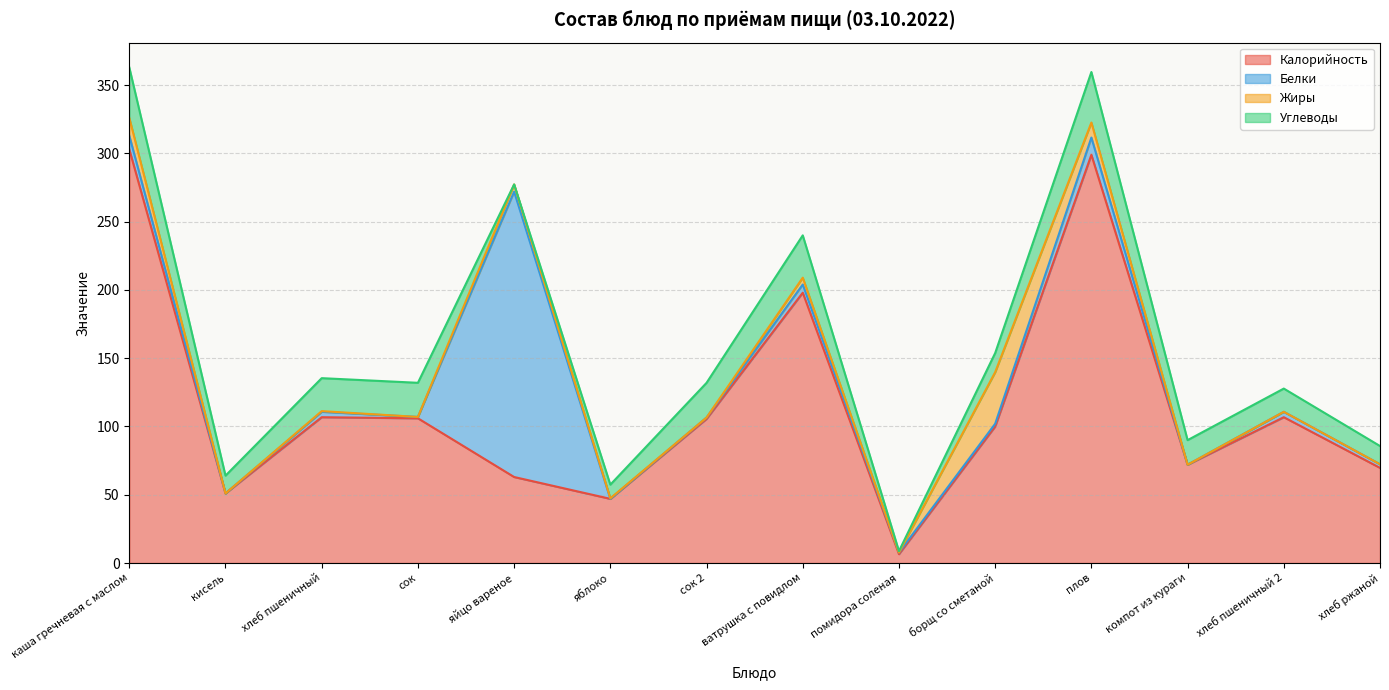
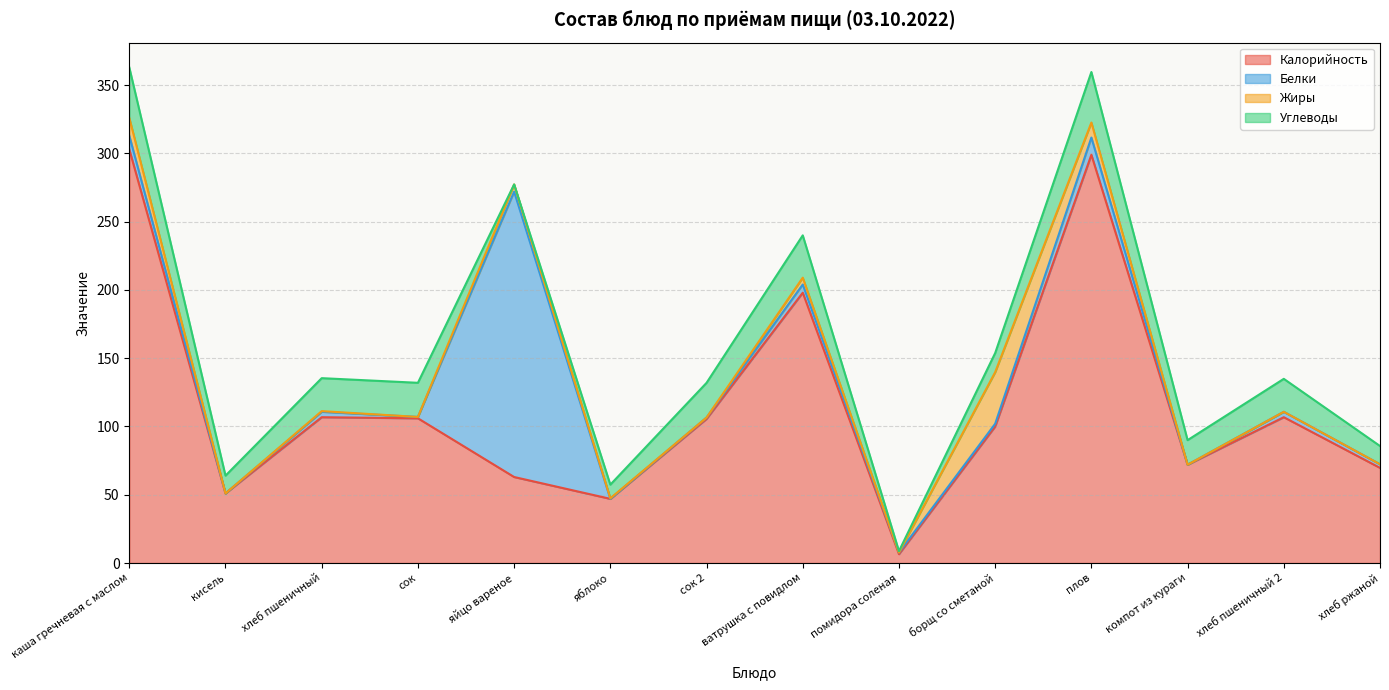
  {
    "Калорийность": {
      "каша гречневая с маслом": 303,
      "хлеб пшеничный": 107,
      "яйцо вареное": 63,
      "ватрушка с повидлом": 198,
      "борщ со сметаной": 100,
      "плов": 299,
      "хлеб пшеничный 2": 107,
      "хлеб ржаной": 70
    },
    "Белки": {
      "каша гречневая с маслом": 10,
      "яйцо вареное": 209,
      "ватрушка с повидлом": 6,
      "борщ со сметаной": 2,
      "плов": 13
    },
    "Жиры": {
      "каша гречневая с маслом": 13,
      "ватрушка с повидлом": 5,
      "борщ со сметаной": 38,
      "плов": 11
    },
    "Углеводы": {
      "каша гречневая с маслом": 37,
      "кисель": 13,
      "хлеб пшеничный": 24,
      "сок": 25,
      "яблоко": 10,
      "сок 2": 25,
      "ватрушка с повидлом": 31,
      "борщ со сметаной": 14,
      "плов": 37,
      "компот из кураги": 18,
-     "хлеб пшеничный 2": 17,
+     "хлеб пшеничный 2": 24,
      "хлеб ржаной": 13
    }
  }
